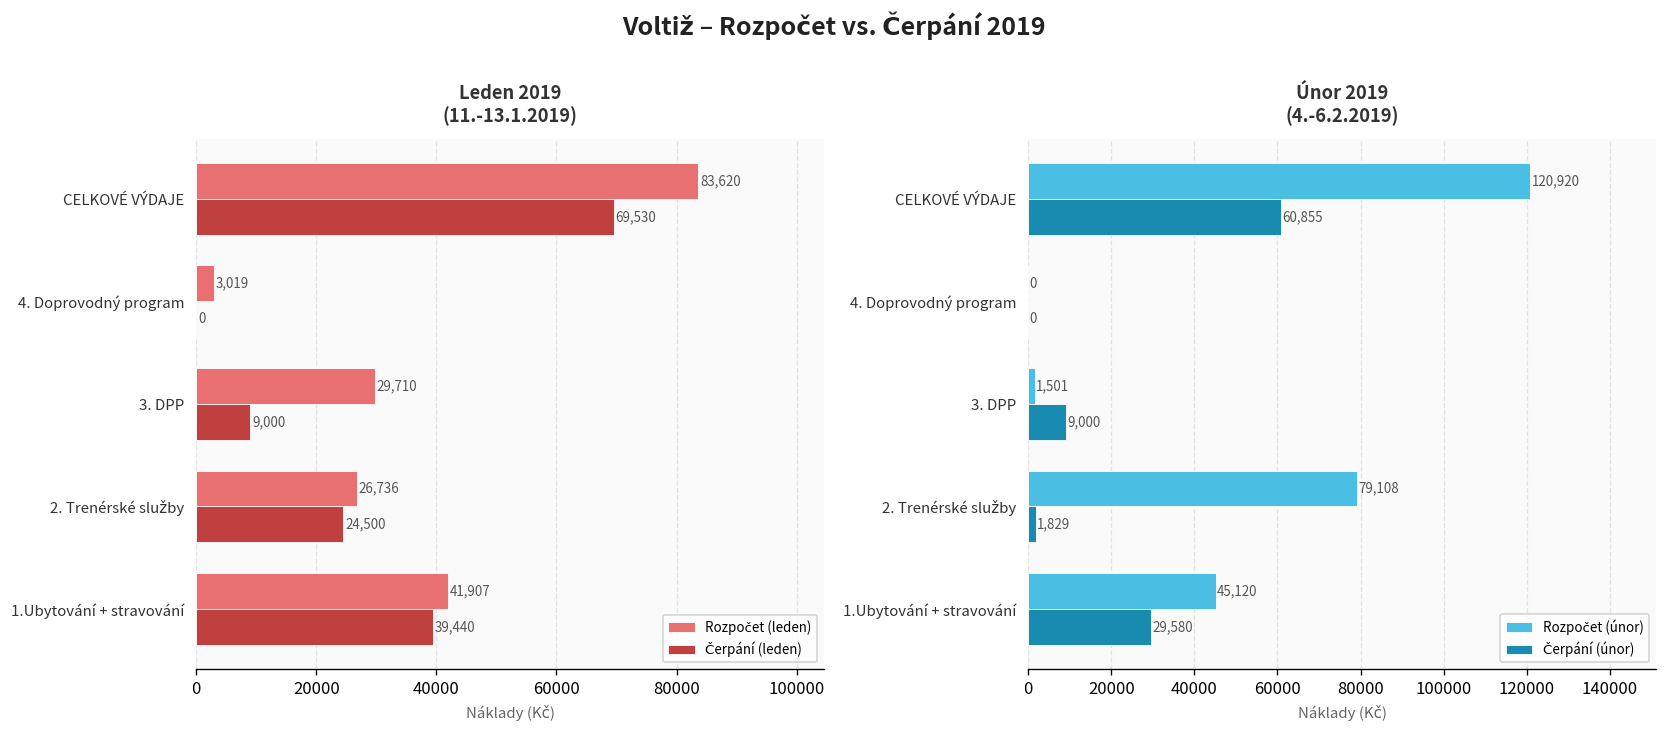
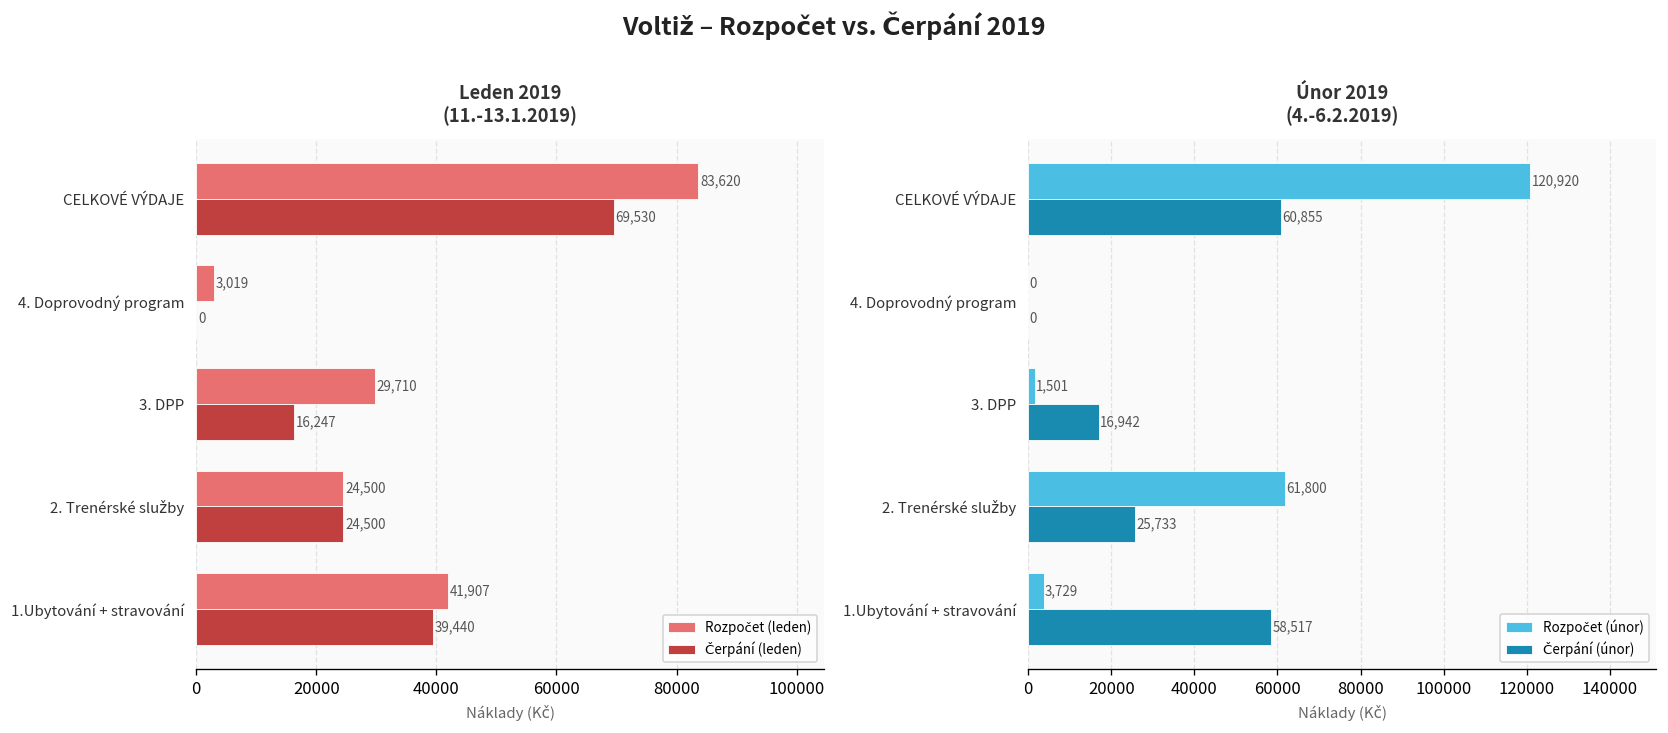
  {
    "Leden 2019 (11.-13.1.2019)": {
      "Rozpočet (leden)": {
        "CELKOVÉ VÝDAJE": "83,620",
        "4. Doprovodný program": "3,019",
        "3. DPP": "29,710",
-       "2. Trenérské služby": "26,736",
+       "2. Trenérské služby": "24,500",
        "1.Ubytování + stravování": "41,907"
      },
      "Čerpání (leden)": {
        "CELKOVÉ VÝDAJE": "69,530",
        "4. Doprovodný program": "0",
-       "3. DPP": "9,000",
+       "3. DPP": "16,247",
        "2. Trenérské služby": "24,500",
        "1.Ubytování + stravování": "39,440"
      }
    },
    "Únor 2019 (4.-6.2.2019)": {
      "Rozpočet (únor)": {
        "CELKOVÉ VÝDAJE": "120,920",
        "4. Doprovodný program": "0",
        "3. DPP": "1,501",
-       "2. Trenérské služby": "79,108",
-       "1.Ubytování + stravování": "45,120"
+       "2. Trenérské služby": "61,800",
+       "1.Ubytování + stravování": "3,729"
      },
      "Čerpání (únor)": {
        "CELKOVÉ VÝDAJE": "60,855",
        "4. Doprovodný program": "0",
-       "3. DPP": "9,000",
-       "2. Trenérské služby": "1,829",
-       "1.Ubytování + stravování": "29,580"
+       "3. DPP": "16,942",
+       "2. Trenérské služby": "25,733",
+       "1.Ubytování + stravování": "58,517"
      }
    }
  }
